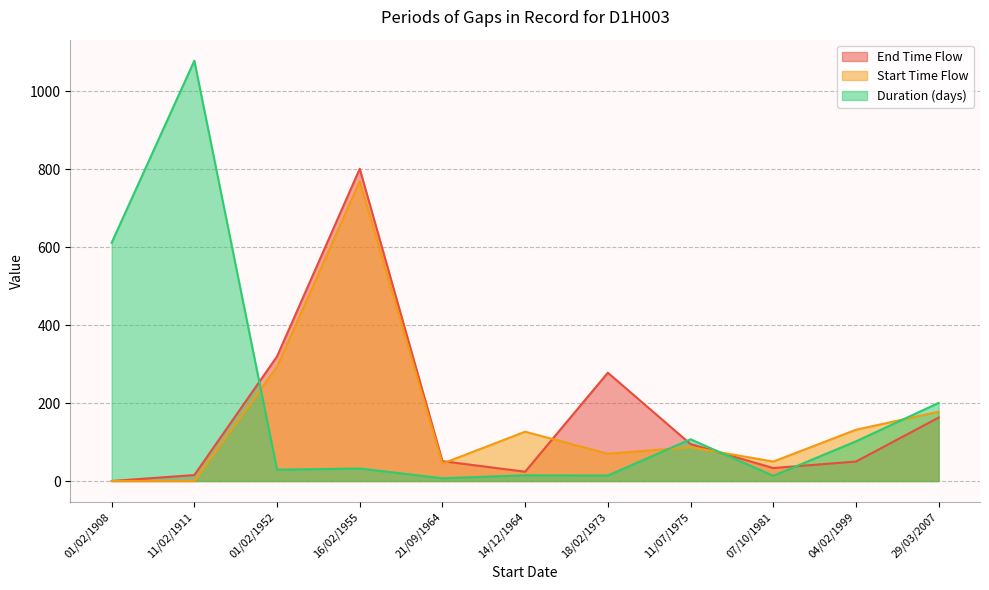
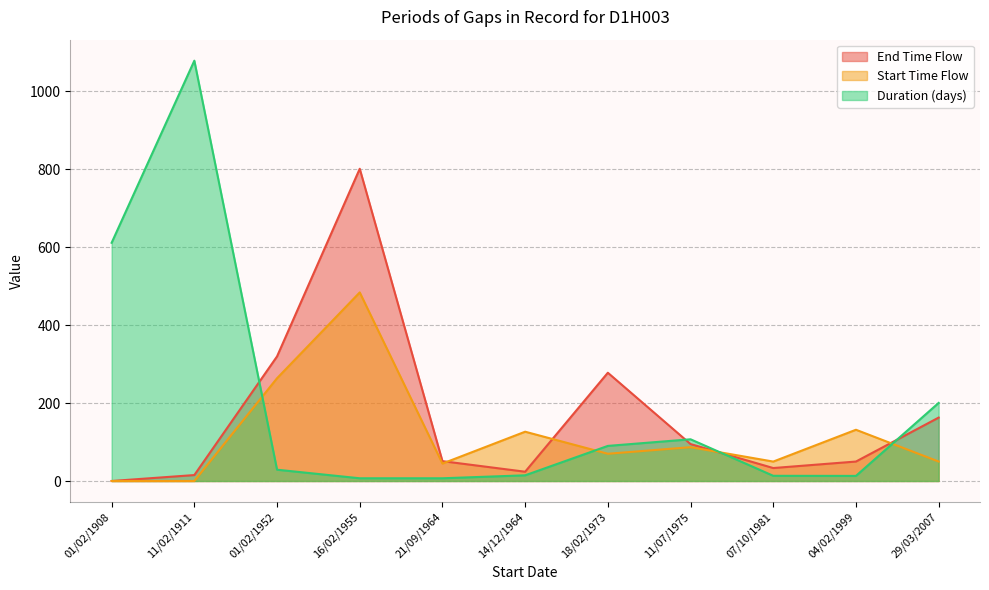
  {
    "End Time Flow": {
      "11/02/1911": 20,
      "01/02/1952": 320,
      "16/02/1955": 800,
      "14/12/1964": 20,
      "18/02/1973": 280,
      "11/07/1975": 90,
      "07/10/1981": 30,
      "04/02/1999": 50,
      "29/03/2007": 160
    },
    "Start Time Flow": {
      "11/02/1911": 0,
-     "01/02/1952": 290,
-     "16/02/1955": 770,
+     "01/02/1952": 260,
+     "16/02/1955": 480,
      "14/12/1964": 130,
      "18/02/1973": 70,
      "11/07/1975": 90,
      "07/10/1981": 50,
      "04/02/1999": 130,
-     "29/03/2007": 180
+     "29/03/2007": 50
    },
    "Duration (days)": {
      "01/02/1908": 610,
      "11/02/1911": 1080,
      "01/02/1952": 30,
-     "16/02/1955": 30,
+     "16/02/1955": 10,
      "21/09/1964": 10,
      "14/12/1964": 10,
-     "18/02/1973": 10,
+     "18/02/1973": 90,
      "11/07/1975": 110,
      "07/10/1981": 10,
-     "04/02/1999": 100,
+     "04/02/1999": 10,
      "29/03/2007": 200
    }
  }
